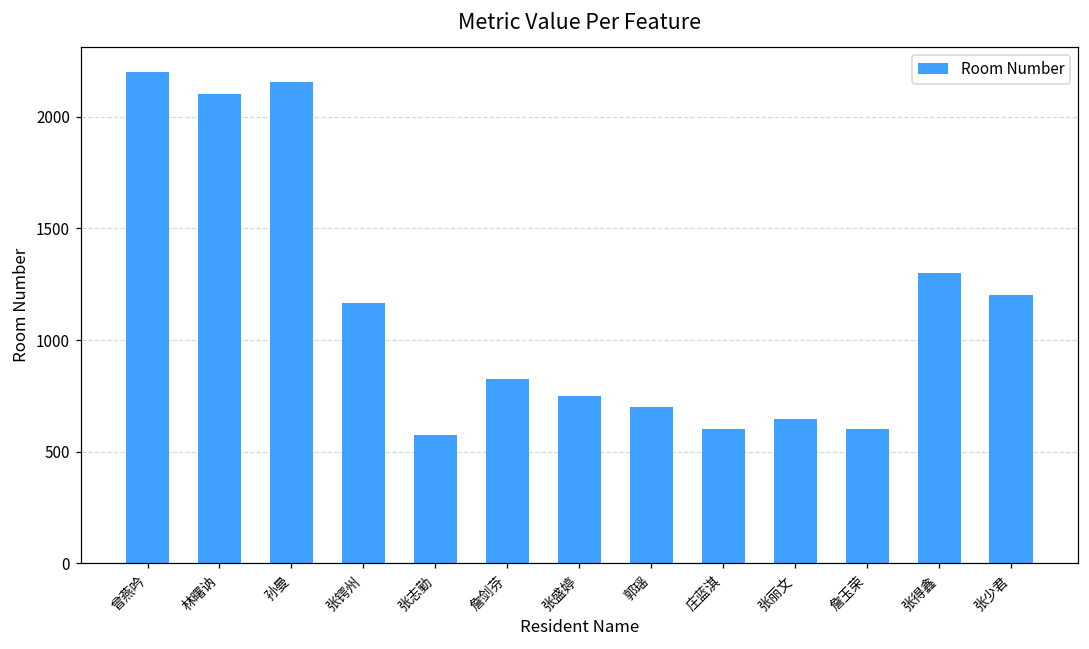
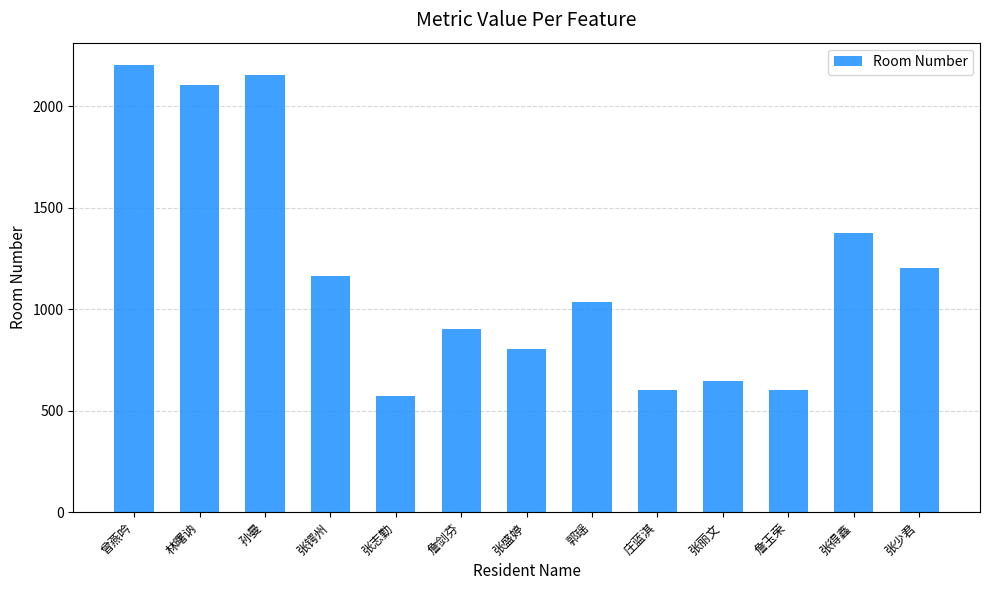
  {
    "曾燕吟": 2200,
    "林曙讷": 2100,
    "孙曼": 2150,
    "张锷州": 1160,
    "张志勤": 570,
-   "詹剑芬": 830,
-   "张盛婷": 750,
-   "郭瑶": 700,
+   "詹剑芬": 900,
+   "张盛婷": 800,
+   "郭瑶": 1030,
    "庄蓝淇": 600,
    "张丽文": 640,
    "詹玉荣": 600,
-   "张得鑫": 1300,
+   "张得鑫": 1380,
    "张少君": 1200
  }
